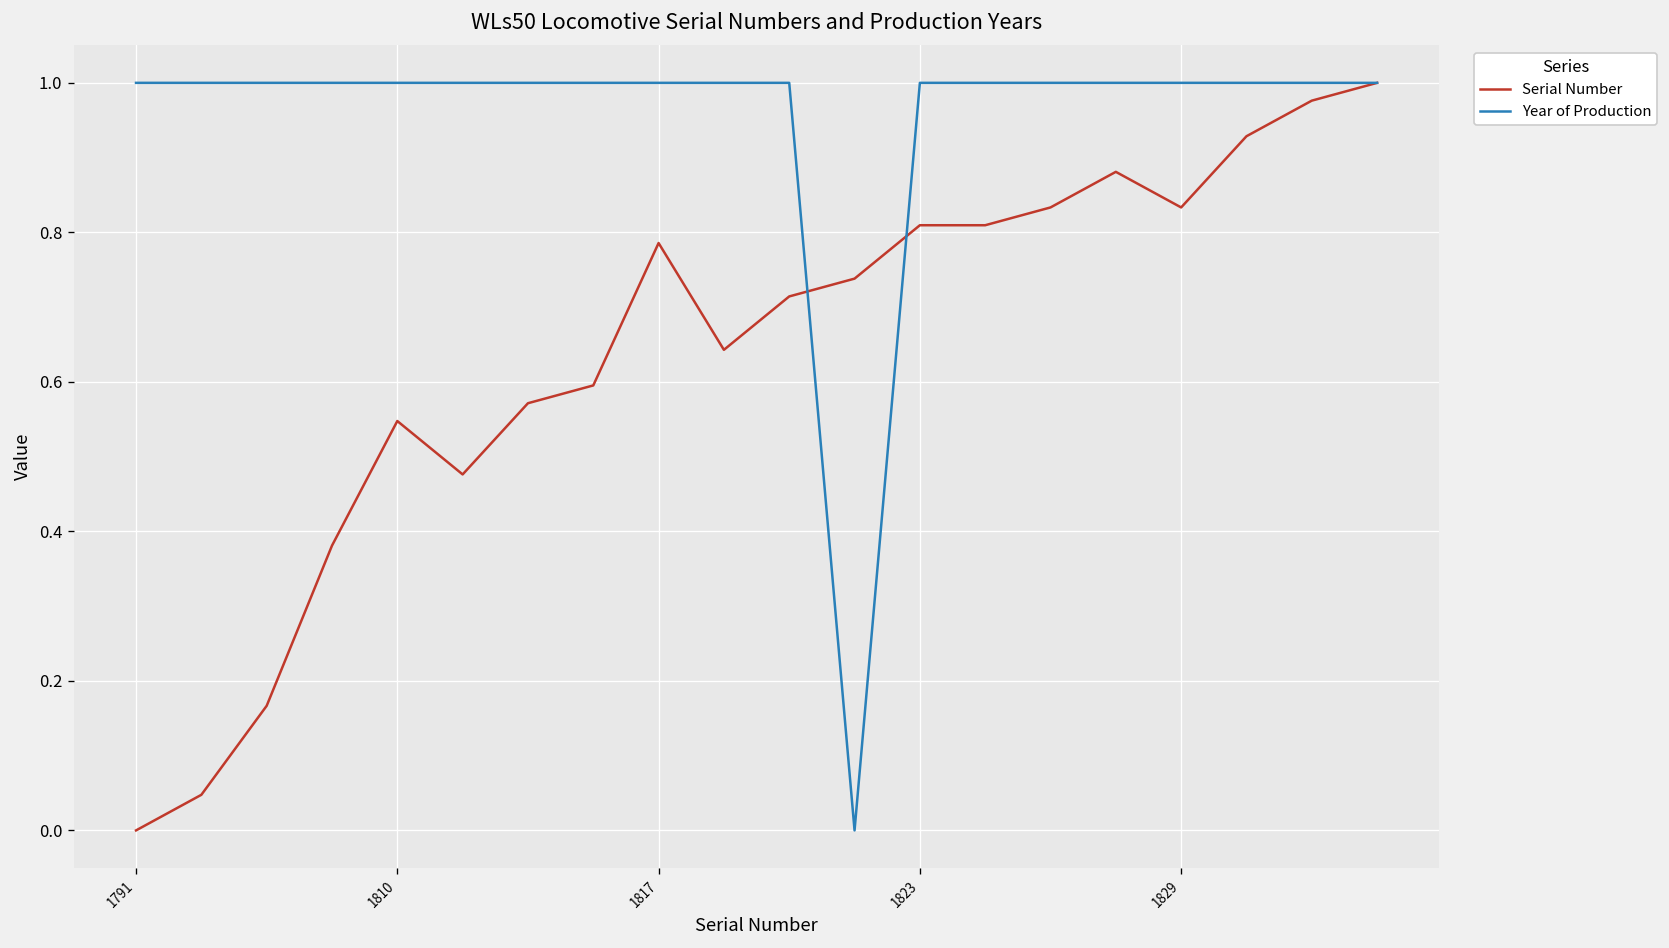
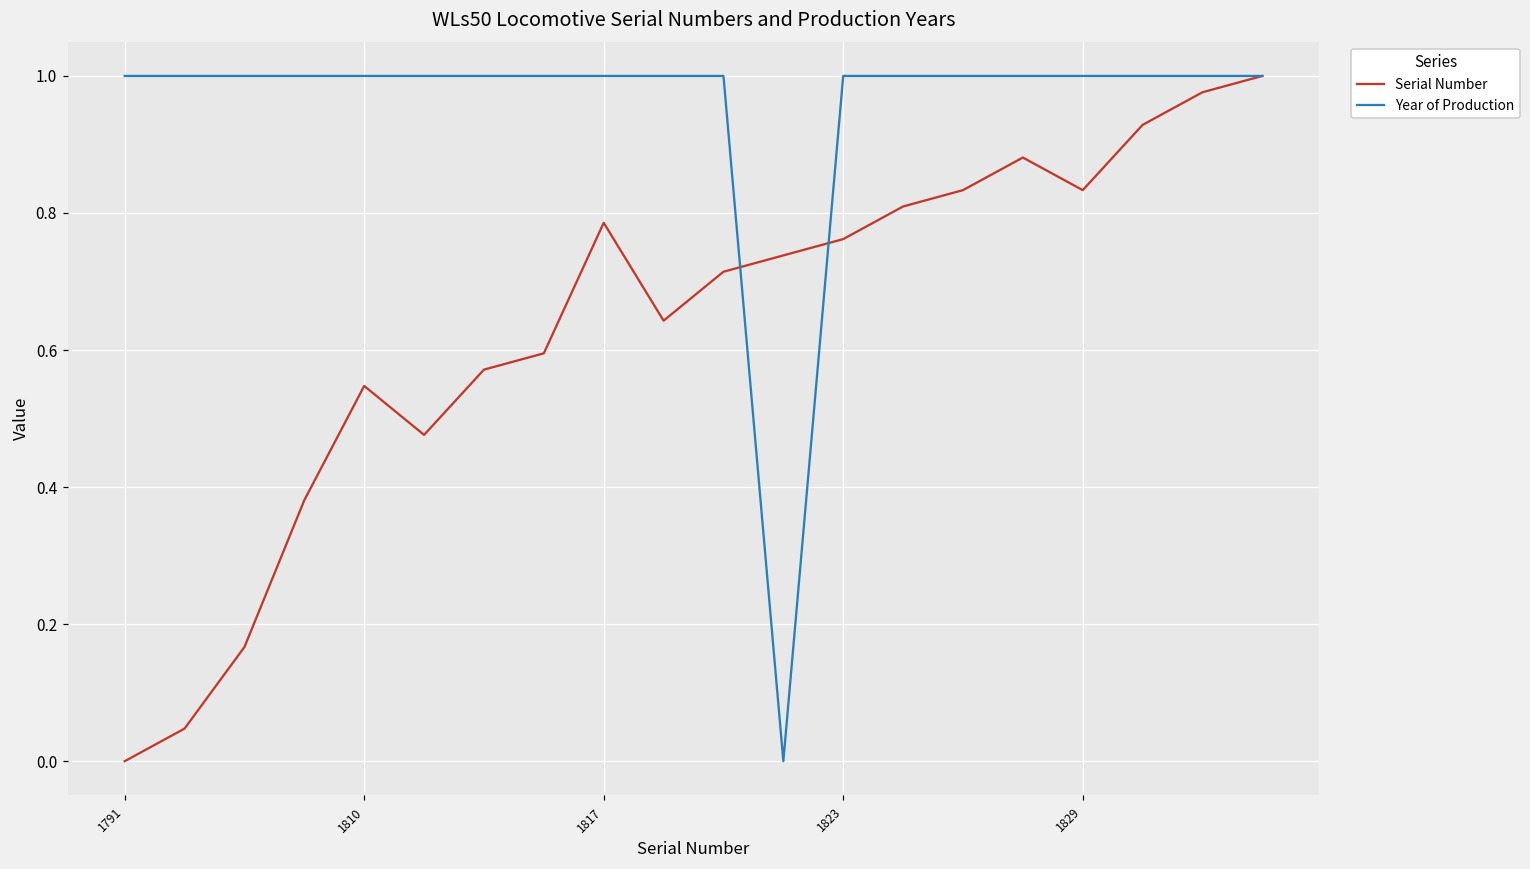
  {
    "Serial Number": {
      "1791": 0.00,
      "1810": 0.55,
      "1817": 0.79,
-     "1823": 0.81,
+     "1823": 0.76,
      "1829": 0.83
    },
    "Year of Production": {
      "1791": 1.00,
      "1810": 1.00,
      "1817": 1.00,
      "1823": 1.00,
      "1829": 1.00
    }
  }
